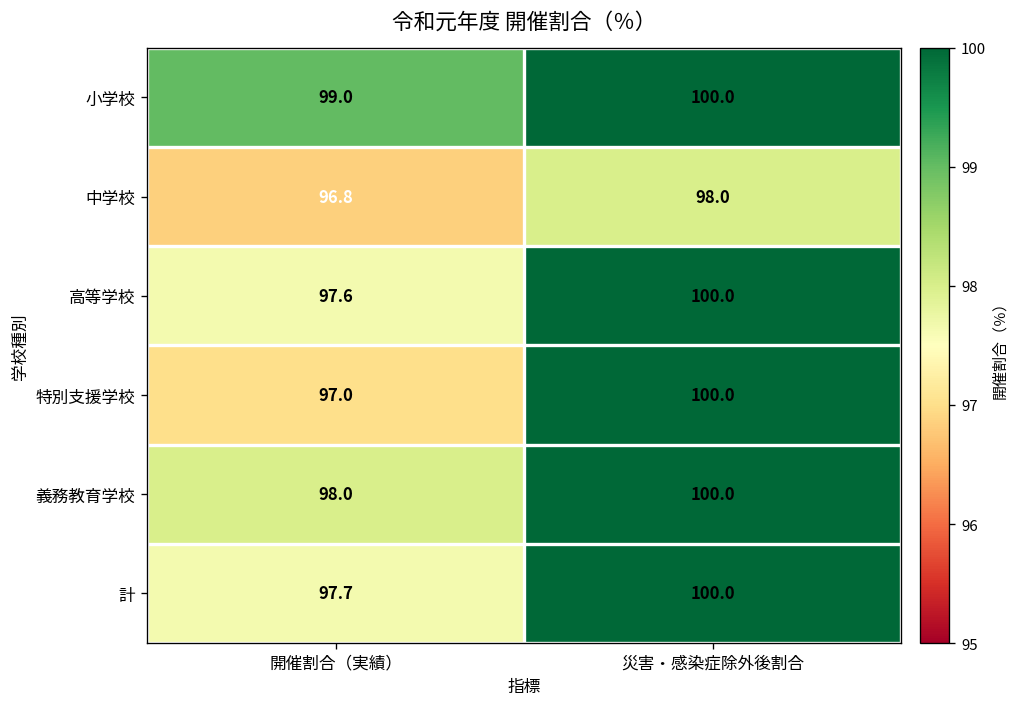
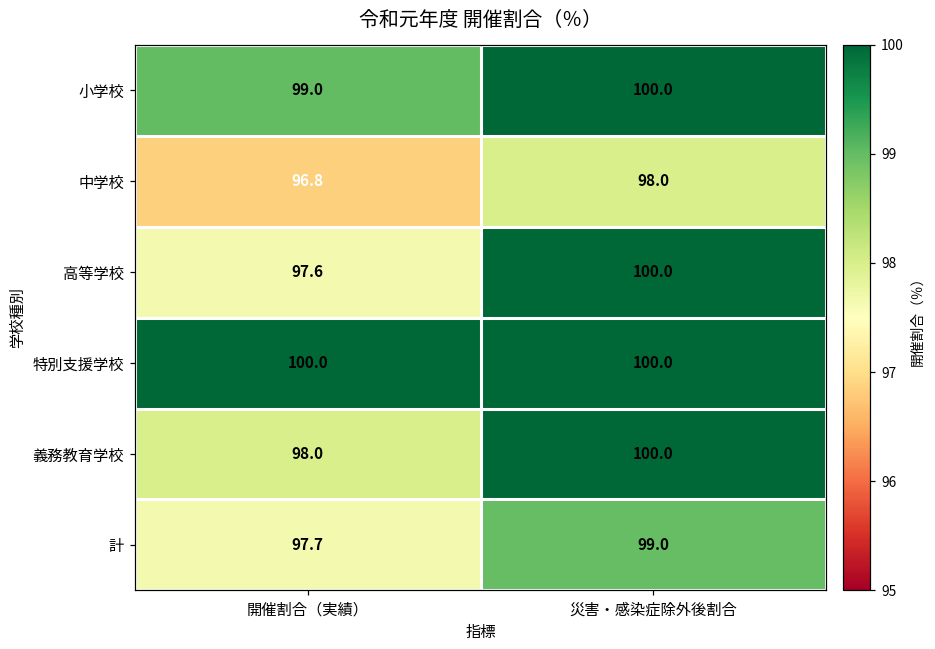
  {
    "小学校": {
      "開催割合（実績）": 99.0,
      "災害・感染症除外後割合": 100.0
    },
    "中学校": {
      "開催割合（実績）": 96.8,
      "災害・感染症除外後割合": 98.0
    },
    "高等学校": {
      "開催割合（実績）": 97.6,
      "災害・感染症除外後割合": 100.0
    },
    "特別支援学校": {
-     "開催割合（実績）": 97.0,
+     "開催割合（実績）": 100.0,
      "災害・感染症除外後割合": 100.0
    },
    "義務教育学校": {
      "開催割合（実績）": 98.0,
      "災害・感染症除外後割合": 100.0
    },
    "計": {
      "開催割合（実績）": 97.7,
-     "災害・感染症除外後割合": 100.0
+     "災害・感染症除外後割合": 99.0
    }
  }
